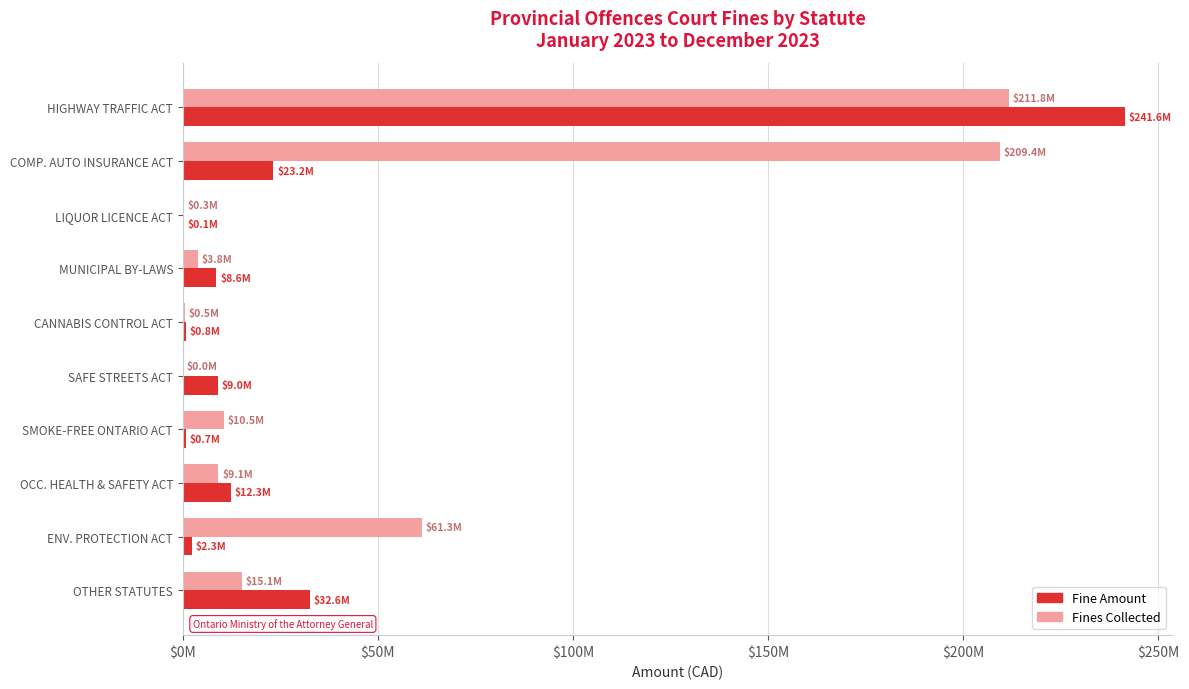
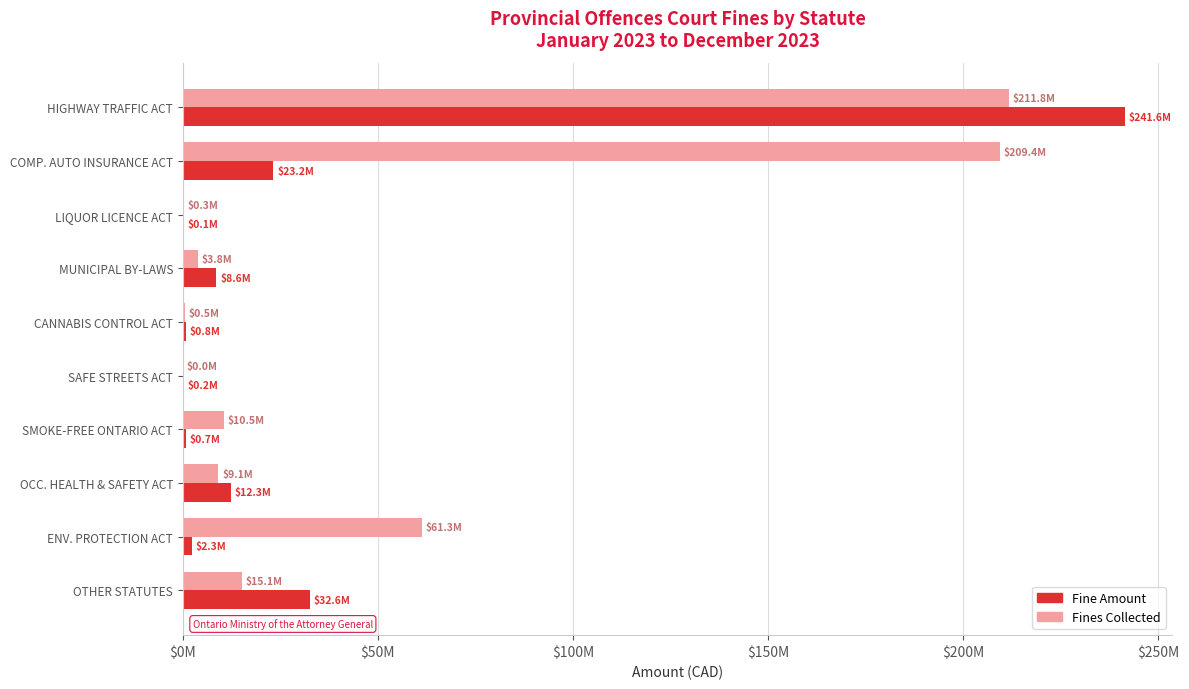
  {
    "Fine Amount": {
      "HIGHWAY TRAFFIC ACT": "$241.6M",
      "COMP. AUTO INSURANCE ACT": "$23.2M",
      "LIQUOR LICENCE ACT": "$0.1M",
      "MUNICIPAL BY-LAWS": "$8.6M",
      "CANNABIS CONTROL ACT": "$0.8M",
-     "SAFE STREETS ACT": "$9.0M",
+     "SAFE STREETS ACT": "$0.2M",
      "SMOKE-FREE ONTARIO ACT": "$0.7M",
      "OCC. HEALTH & SAFETY ACT": "$12.3M",
      "ENV. PROTECTION ACT": "$2.3M",
      "OTHER STATUTES": "$32.6M"
    },
    "Fines Collected": {
      "HIGHWAY TRAFFIC ACT": "$211.8M",
      "COMP. AUTO INSURANCE ACT": "$209.4M",
      "LIQUOR LICENCE ACT": "$0.3M",
      "MUNICIPAL BY-LAWS": "$3.8M",
      "CANNABIS CONTROL ACT": "$0.5M",
      "SMOKE-FREE ONTARIO ACT": "$10.5M",
      "OCC. HEALTH & SAFETY ACT": "$9.1M",
      "ENV. PROTECTION ACT": "$61.3M",
      "OTHER STATUTES": "$15.1M"
    }
  }
